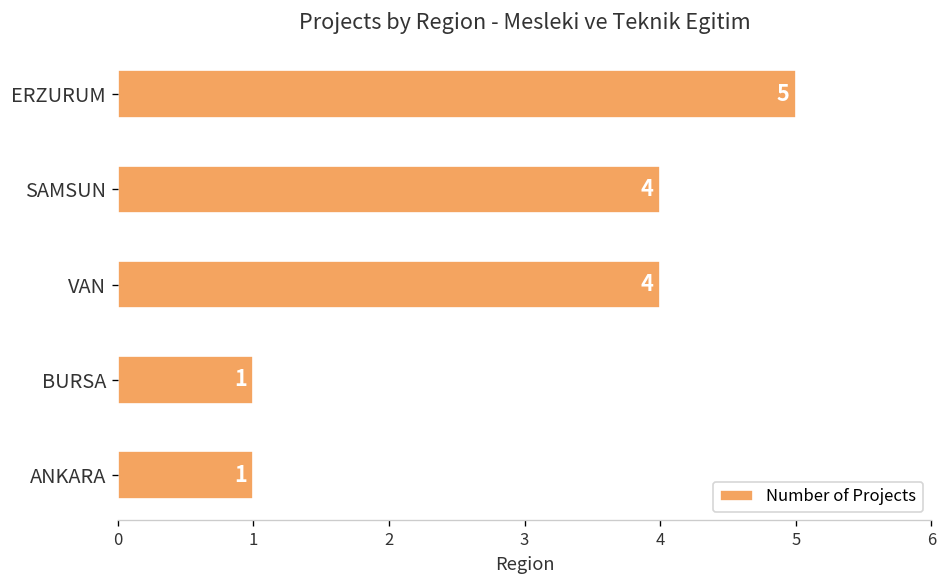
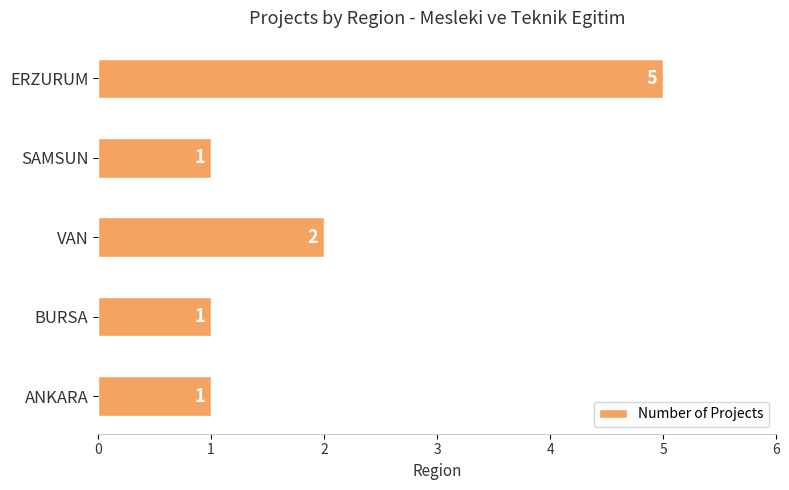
  {
    "ERZURUM": 5,
-   "SAMSUN": 4,
-   "VAN": 4,
+   "SAMSUN": 1,
+   "VAN": 2,
    "BURSA": 1,
    "ANKARA": 1
  }
